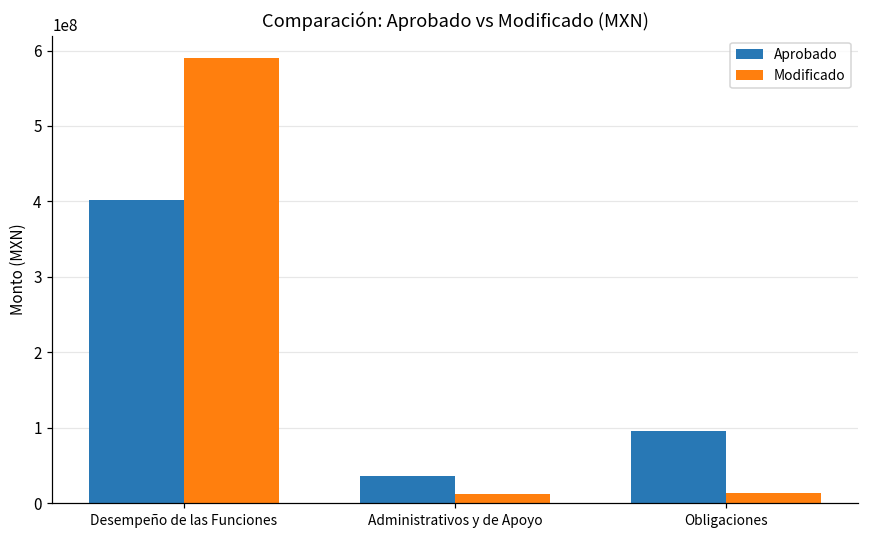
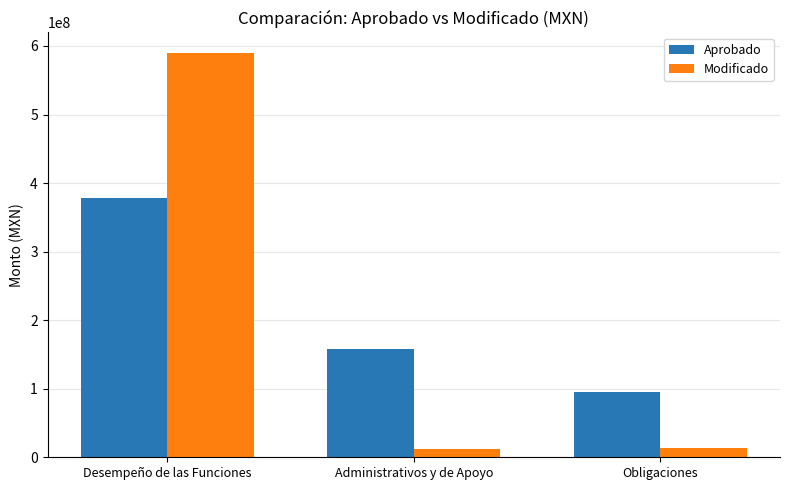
  {
    "Aprobado": {
-     "Desempeño de las Funciones": 400000000,
-     "Administrativos y de Apoyo": 40000000,
+     "Desempeño de las Funciones": 380000000,
+     "Administrativos y de Apoyo": 160000000,
      "Obligaciones": 100000000
    },
    "Modificado": {
      "Desempeño de las Funciones": 590000000,
      "Administrativos y de Apoyo": 10000000,
      "Obligaciones": 10000000
    }
  }
